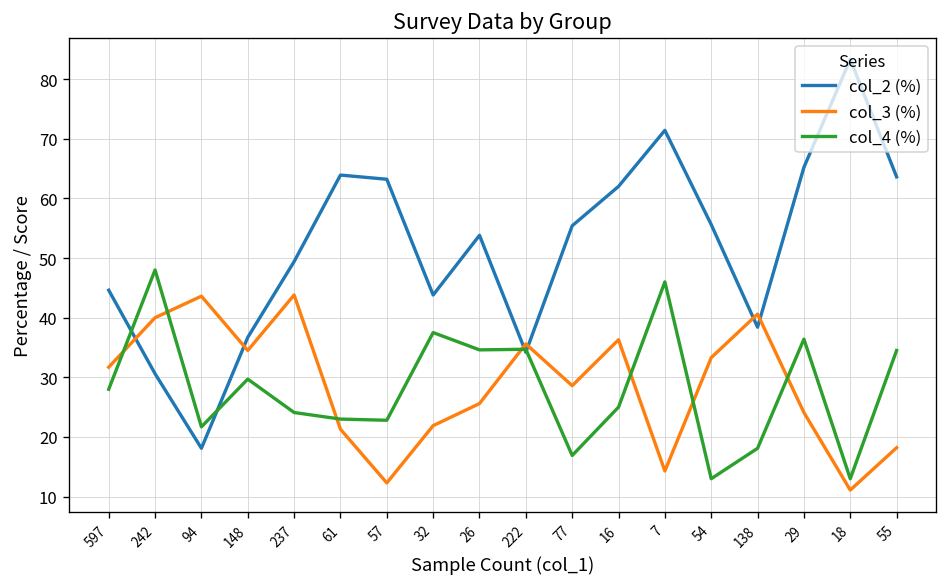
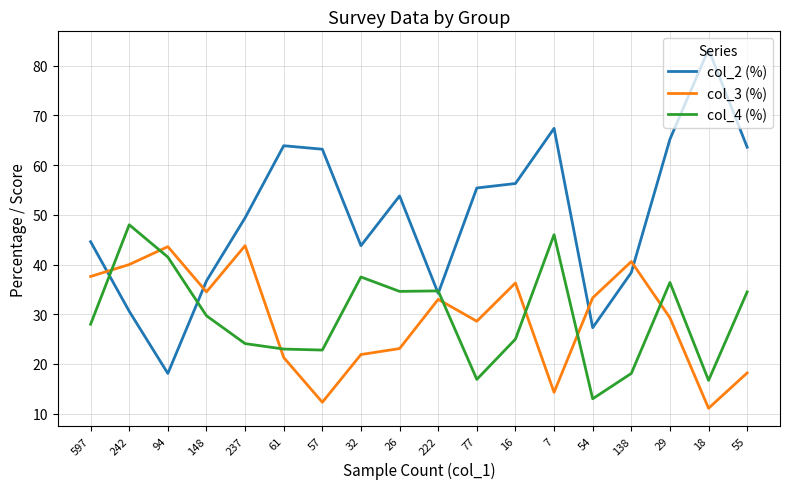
  {
    "col_2 (%)": {
      "597": 45,
      "242": 31,
      "94": 18,
      "148": 37,
      "237": 49,
      "61": 64,
      "57": 63,
      "32": 44,
      "26": 54,
      "77": 55,
-     "16": 62,
-     "7": 71,
-     "54": 56,
+     "16": 56,
+     "7": 67,
+     "54": 27,
      "138": 38,
      "29": 65,
      "55": 64
    },
    "col_3 (%)": {
-     "597": 32,
+     "597": 38,
      "242": 40,
      "94": 44,
      "148": 35,
      "237": 44,
      "61": 21,
      "57": 12,
      "32": 22,
-     "26": 26,
-     "222": 36,
+     "26": 23,
+     "222": 33,
      "77": 29,
      "16": 36,
      "7": 14,
      "54": 33,
      "138": 41,
-     "29": 24,
+     "29": 29,
      "18": 11,
      "55": 18
    },
    "col_4 (%)": {
      "597": 28,
      "242": 48,
-     "94": 22,
+     "94": 42,
      "148": 30,
      "237": 24,
      "61": 23,
      "57": 23,
      "32": 38,
      "26": 35,
      "77": 17,
      "16": 25,
      "7": 46,
      "54": 13,
      "138": 18,
      "29": 36,
-     "18": 13,
+     "18": 17,
      "55": 35
    }
  }
